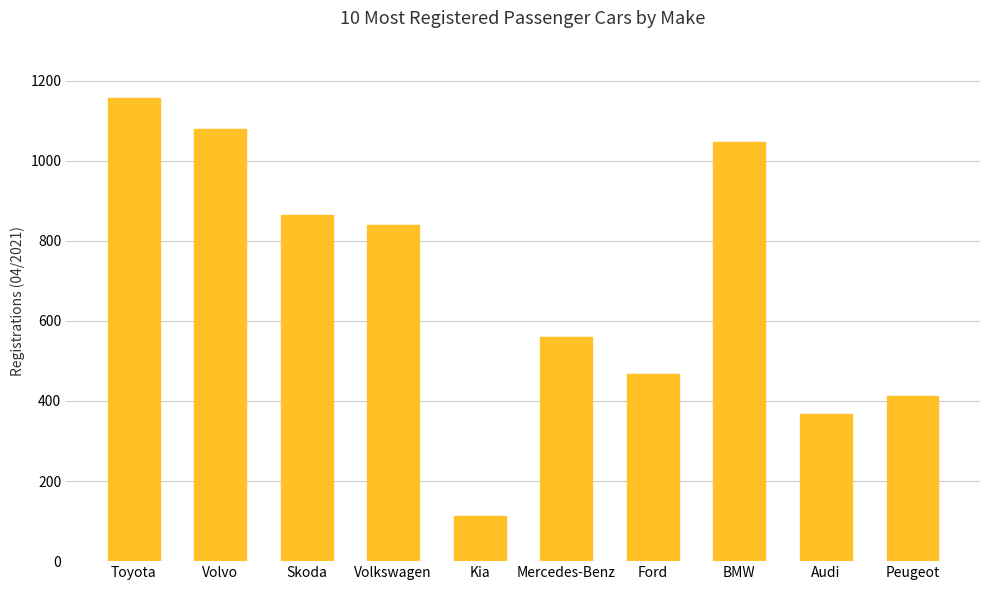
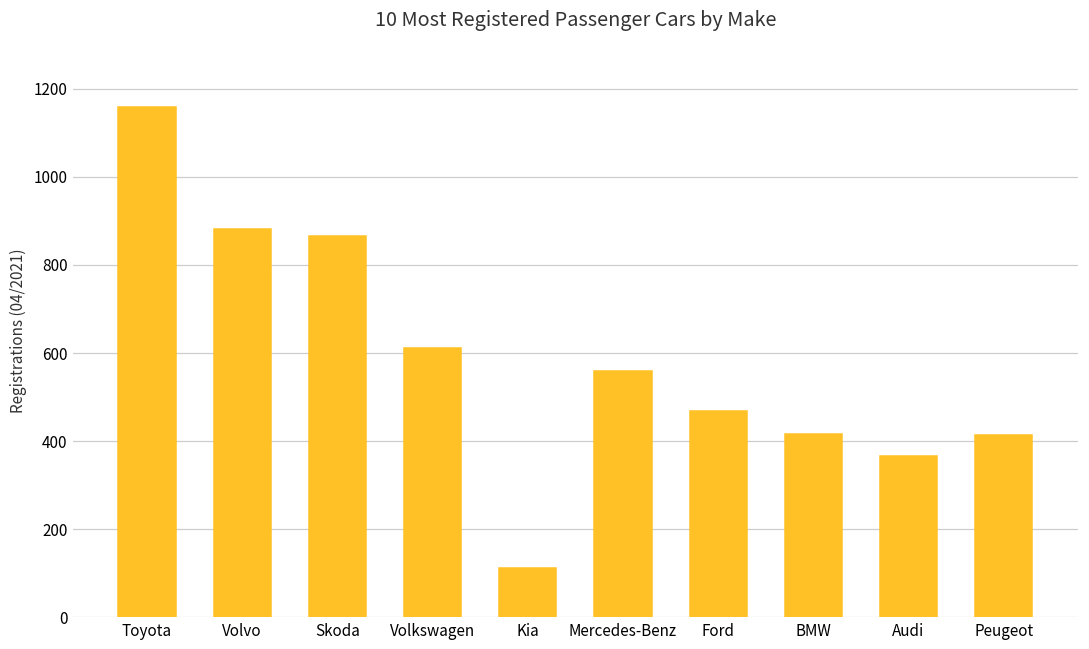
  {
    "Toyota": 1160,
-   "Volvo": 1080,
+   "Volvo": 880,
    "Skoda": 870,
-   "Volkswagen": 840,
+   "Volkswagen": 610,
    "Kia": 110,
    "Mercedes-Benz": 560,
    "Ford": 470,
-   "BMW": 1050,
+   "BMW": 420,
    "Audi": 370,
    "Peugeot": 410
  }
